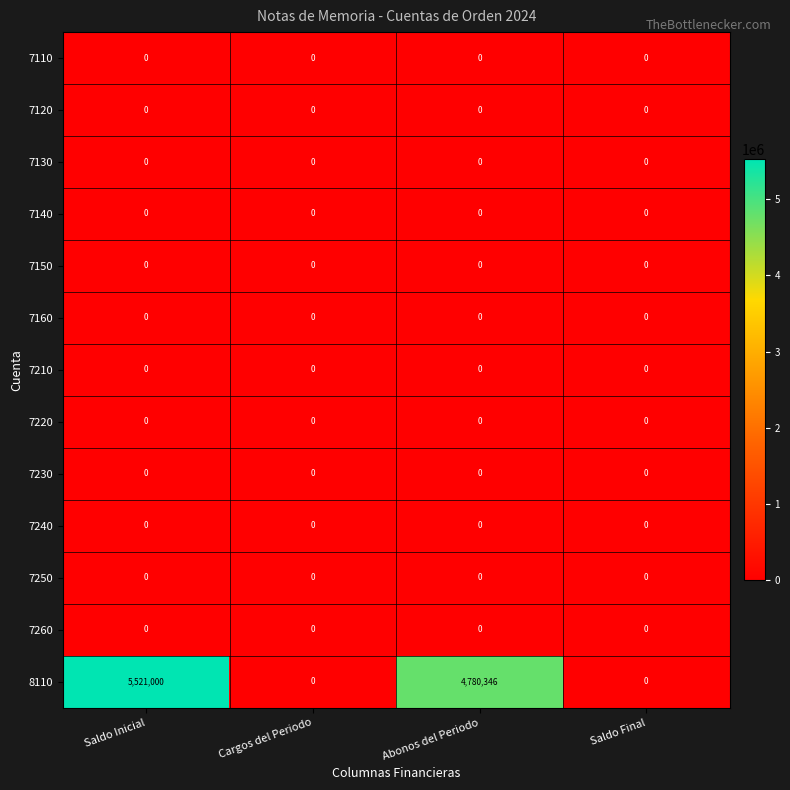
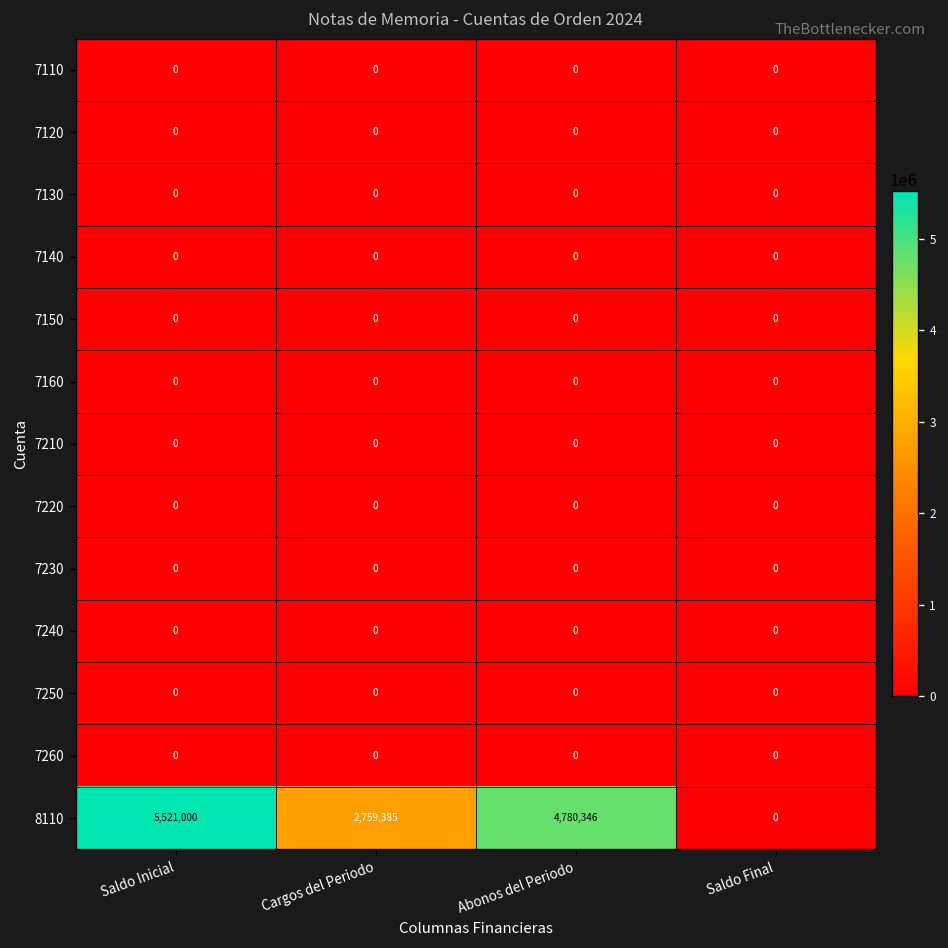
  {
    "7110": {
      "Saldo Inicial": "0",
      "Cargos del Periodo": "0",
      "Abonos del Periodo": "0",
      "Saldo Final": "0"
    },
    "7120": {
      "Saldo Inicial": "0",
      "Cargos del Periodo": "0",
      "Abonos del Periodo": "0",
      "Saldo Final": "0"
    },
    "7130": {
      "Saldo Inicial": "0",
      "Cargos del Periodo": "0",
      "Abonos del Periodo": "0",
      "Saldo Final": "0"
    },
    "7140": {
      "Saldo Inicial": "0",
      "Cargos del Periodo": "0",
      "Abonos del Periodo": "0",
      "Saldo Final": "0"
    },
    "7150": {
      "Saldo Inicial": "0",
      "Cargos del Periodo": "0",
      "Abonos del Periodo": "0",
      "Saldo Final": "0"
    },
    "7160": {
      "Saldo Inicial": "0",
      "Cargos del Periodo": "0",
      "Abonos del Periodo": "0",
      "Saldo Final": "0"
    },
    "7210": {
      "Saldo Inicial": "0",
      "Cargos del Periodo": "0",
      "Abonos del Periodo": "0",
      "Saldo Final": "0"
    },
    "7220": {
      "Saldo Inicial": "0",
      "Cargos del Periodo": "0",
      "Abonos del Periodo": "0",
      "Saldo Final": "0"
    },
    "7230": {
      "Saldo Inicial": "0",
      "Cargos del Periodo": "0",
      "Abonos del Periodo": "0",
      "Saldo Final": "0"
    },
    "7240": {
      "Saldo Inicial": "0",
      "Cargos del Periodo": "0",
      "Abonos del Periodo": "0",
      "Saldo Final": "0"
    },
    "7250": {
      "Saldo Inicial": "0",
      "Cargos del Periodo": "0",
      "Abonos del Periodo": "0",
      "Saldo Final": "0"
    },
    "7260": {
      "Saldo Inicial": "0",
      "Cargos del Periodo": "0",
      "Abonos del Periodo": "0",
      "Saldo Final": "0"
    },
    "8110": {
      "Saldo Inicial": "5,521,000",
-     "Cargos del Periodo": "0",
+     "Cargos del Periodo": "2,759,385",
      "Abonos del Periodo": "4,780,346",
      "Saldo Final": "0"
    }
  }
